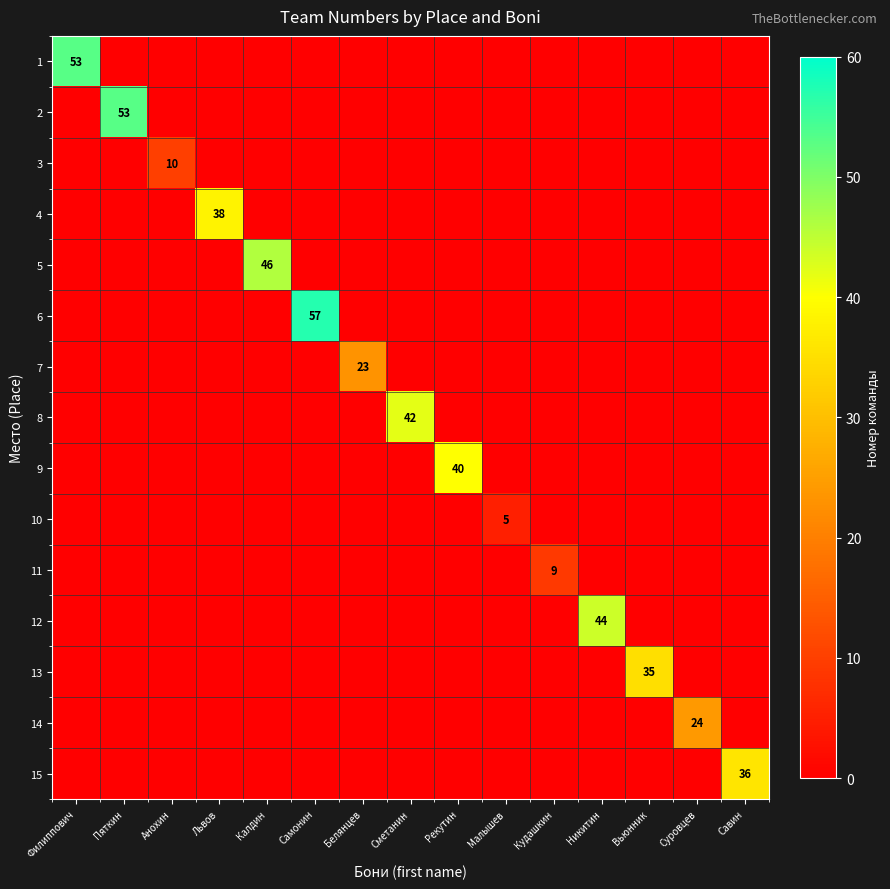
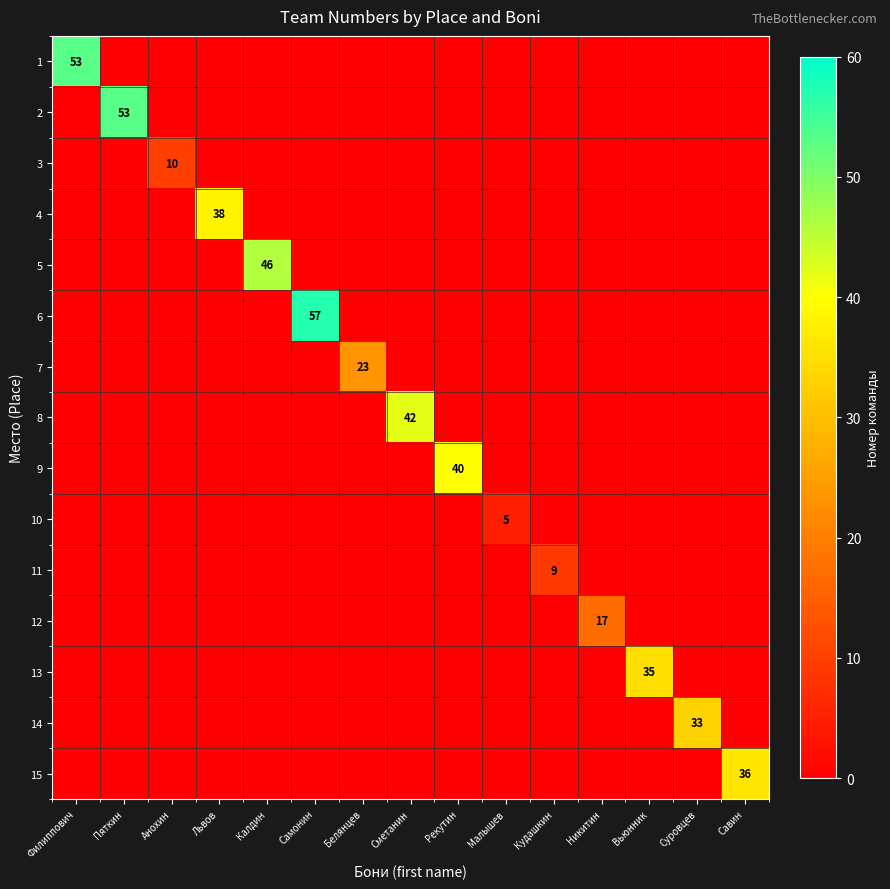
  {
    "1": {
      "Филиппович": 53
    },
    "2": {
      "Пяткин": 53
    },
    "3": {
      "Анохин": 10
    },
    "4": {
      "Львов": 38
    },
    "5": {
      "Калдин": 46
    },
    "6": {
      "Самонин": 57
    },
    "7": {
      "Белянцев": 23
    },
    "8": {
      "Сметанин": 42
    },
    "9": {
      "Рекутин": 40
    },
    "10": {
      "Малышев": 5
    },
    "11": {
      "Кудашкин": 9
    },
    "12": {
-     "Никитин": 44
+     "Никитин": 17
    },
    "13": {
      "Вьюнник": 35
    },
    "14": {
-     "Суровцев": 24
+     "Суровцев": 33
    },
    "15": {
      "Савин": 36
    }
  }
